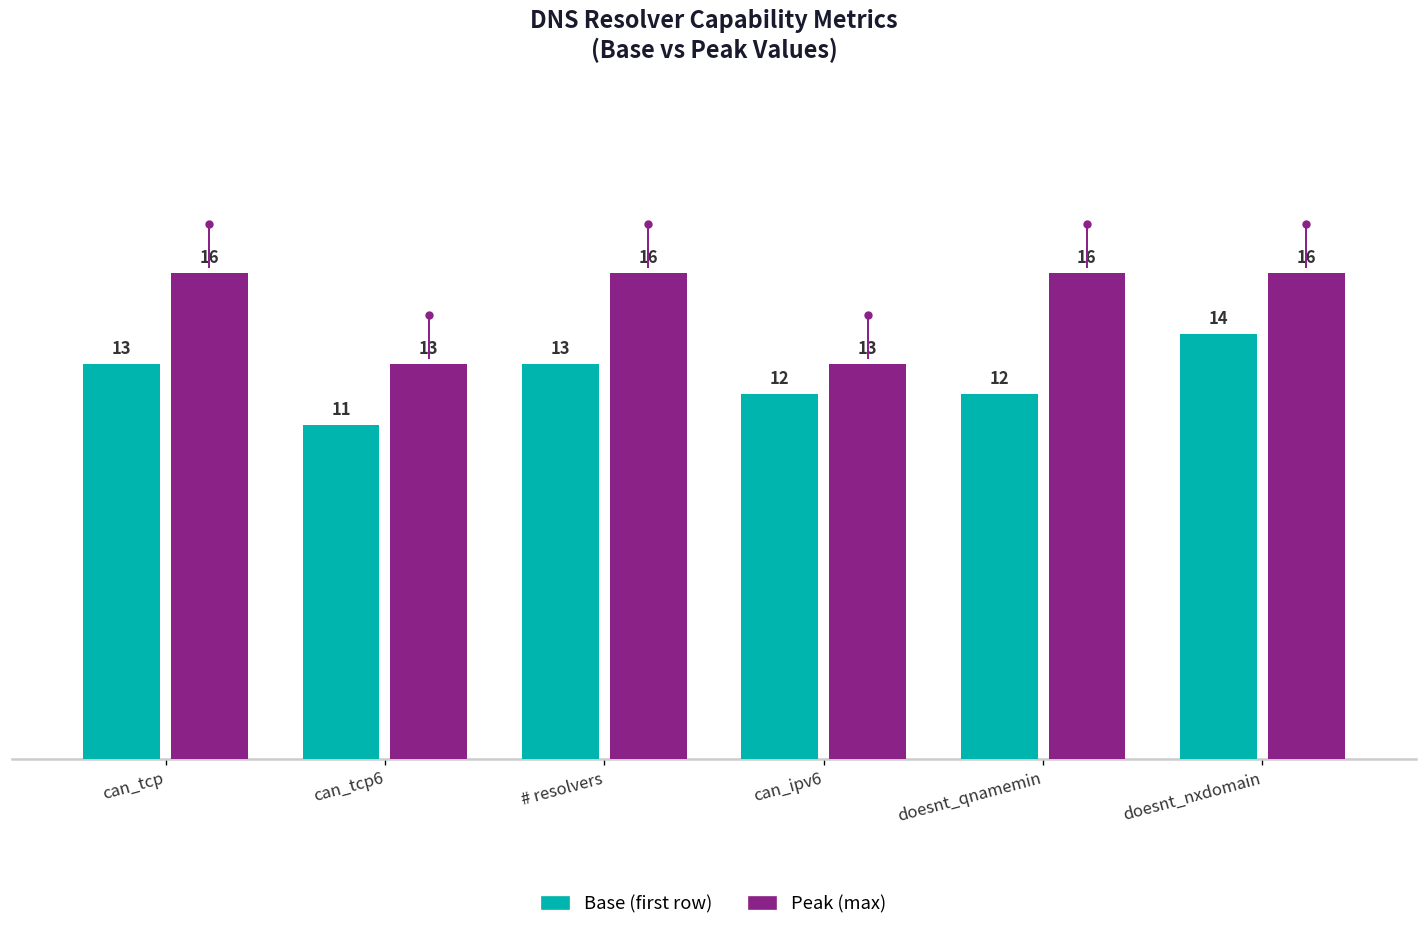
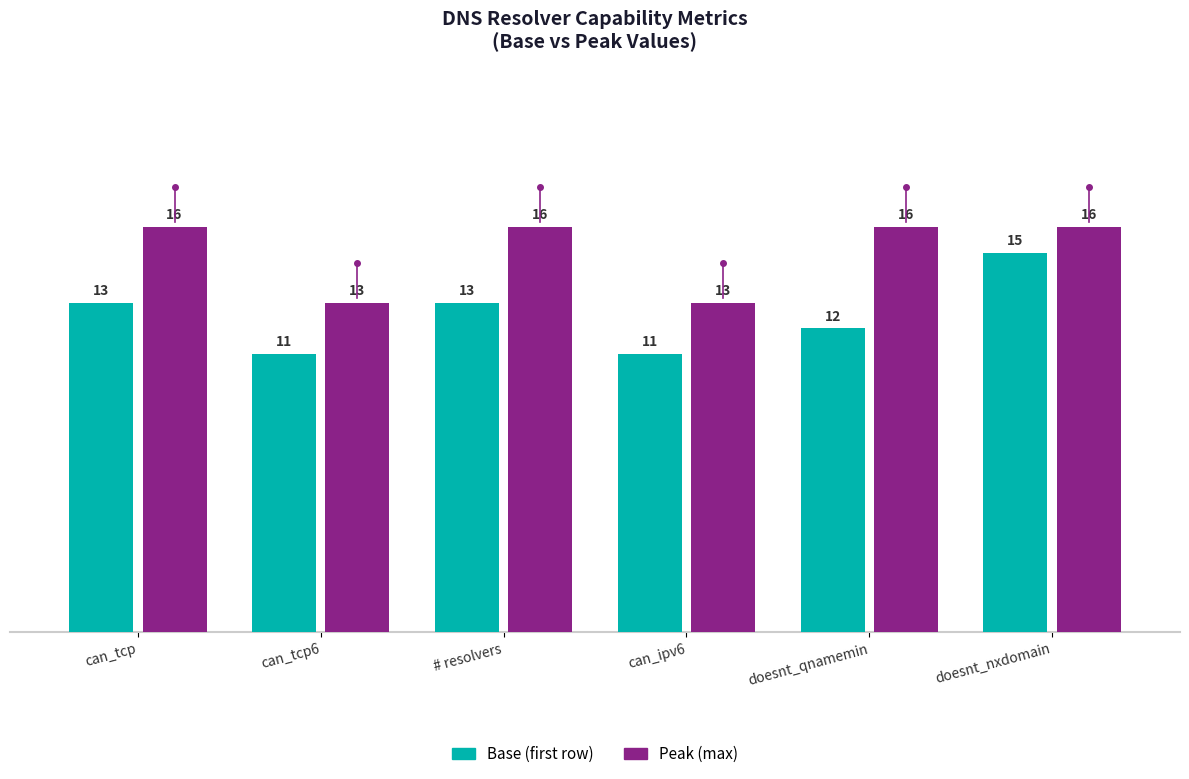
  {
    "Base (first row)": {
      "can_tcp": 13,
      "can_tcp6": 11,
      "# resolvers": 13,
-     "can_ipv6": 12,
+     "can_ipv6": 11,
      "doesnt_qnamemin": 12,
-     "doesnt_nxdomain": 14
+     "doesnt_nxdomain": 15
    }
  }
